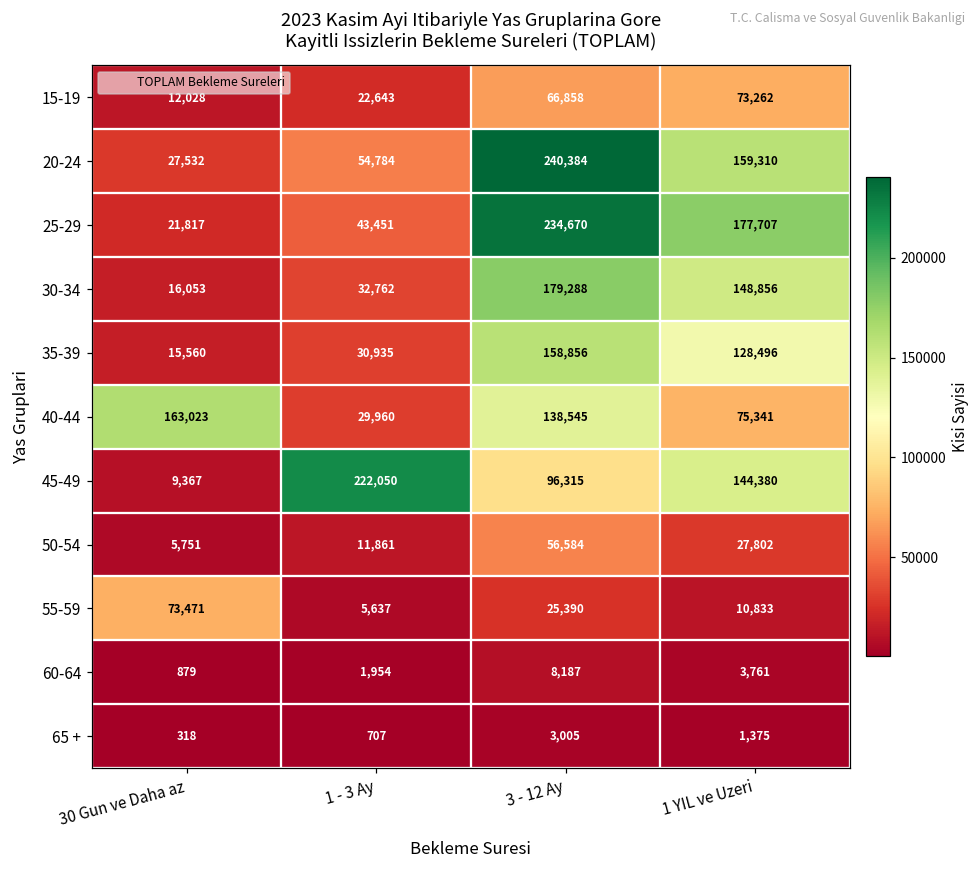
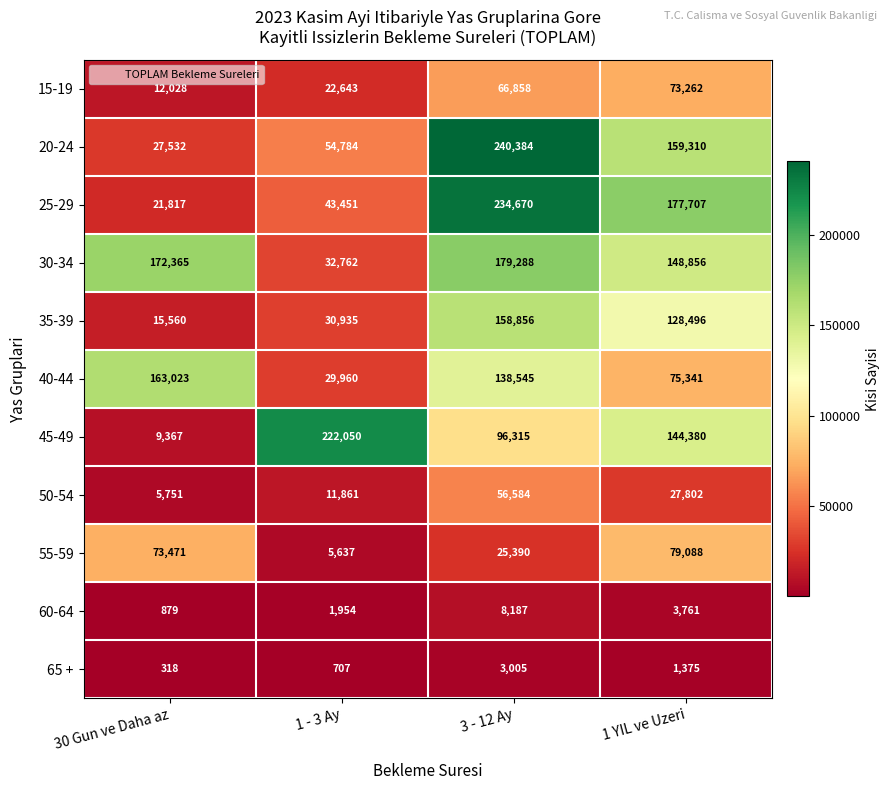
  {
    "15-19": {
      "1 - 3 Ay": "22,643",
      "3 - 12 Ay": "66,858",
      "1 YIL ve Uzeri": "73,262"
    },
    "20-24": {
      "30 Gun ve Daha az": "27,532",
      "1 - 3 Ay": "54,784",
      "3 - 12 Ay": "240,384",
      "1 YIL ve Uzeri": "159,310"
    },
    "25-29": {
      "30 Gun ve Daha az": "21,817",
      "1 - 3 Ay": "43,451",
      "3 - 12 Ay": "234,670",
      "1 YIL ve Uzeri": "177,707"
    },
    "30-34": {
-     "30 Gun ve Daha az": "16,053",
+     "30 Gun ve Daha az": "172,365",
      "1 - 3 Ay": "32,762",
      "3 - 12 Ay": "179,288",
      "1 YIL ve Uzeri": "148,856"
    },
    "35-39": {
      "30 Gun ve Daha az": "15,560",
      "1 - 3 Ay": "30,935",
      "3 - 12 Ay": "158,856",
      "1 YIL ve Uzeri": "128,496"
    },
    "40-44": {
      "30 Gun ve Daha az": "163,023",
      "1 - 3 Ay": "29,960",
      "3 - 12 Ay": "138,545",
      "1 YIL ve Uzeri": "75,341"
    },
    "45-49": {
      "30 Gun ve Daha az": "9,367",
      "1 - 3 Ay": "222,050",
      "3 - 12 Ay": "96,315",
      "1 YIL ve Uzeri": "144,380"
    },
    "50-54": {
      "30 Gun ve Daha az": "5,751",
      "1 - 3 Ay": "11,861",
      "3 - 12 Ay": "56,584",
      "1 YIL ve Uzeri": "27,802"
    },
    "55-59": {
      "30 Gun ve Daha az": "73,471",
      "1 - 3 Ay": "5,637",
      "3 - 12 Ay": "25,390",
-     "1 YIL ve Uzeri": "10,833"
+     "1 YIL ve Uzeri": "79,088"
    },
    "60-64": {
      "30 Gun ve Daha az": "879",
      "1 - 3 Ay": "1,954",
      "3 - 12 Ay": "8,187",
      "1 YIL ve Uzeri": "3,761"
    },
    "65 +": {
      "30 Gun ve Daha az": "318",
      "1 - 3 Ay": "707",
      "3 - 12 Ay": "3,005",
      "1 YIL ve Uzeri": "1,375"
    }
  }
